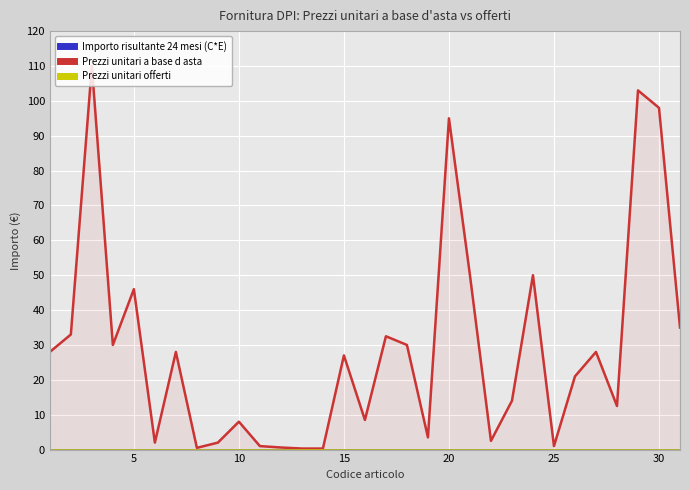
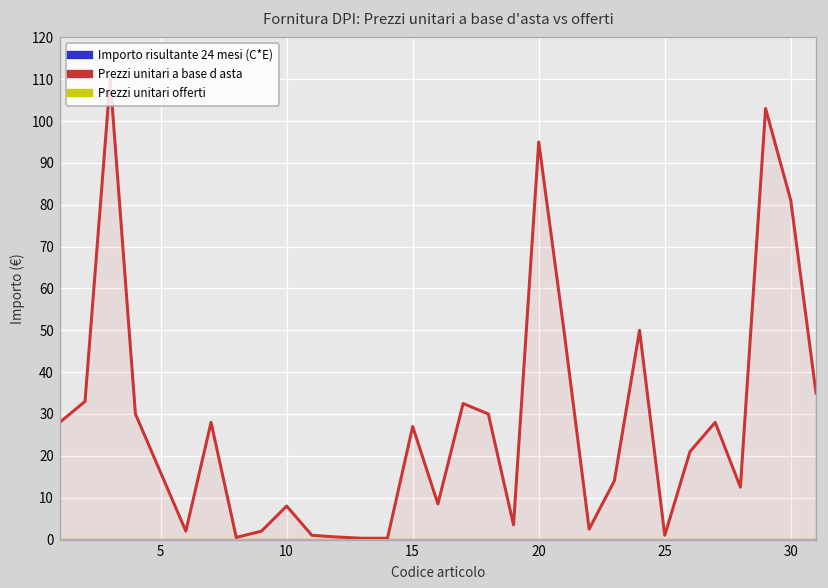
  {
    "Prezzi unitari offerti": {
      "5": 0,
      "10": 0,
      "15": 0,
      "20": 0,
      "25": 0,
      "30": 0
    },
    "Prezzi unitari a base d asta": {
-     "5": 46,
+     "5": 16,
      "10": 8,
      "15": 27,
      "20": 95,
      "25": 1,
-     "30": 98
+     "30": 81
    }
  }
